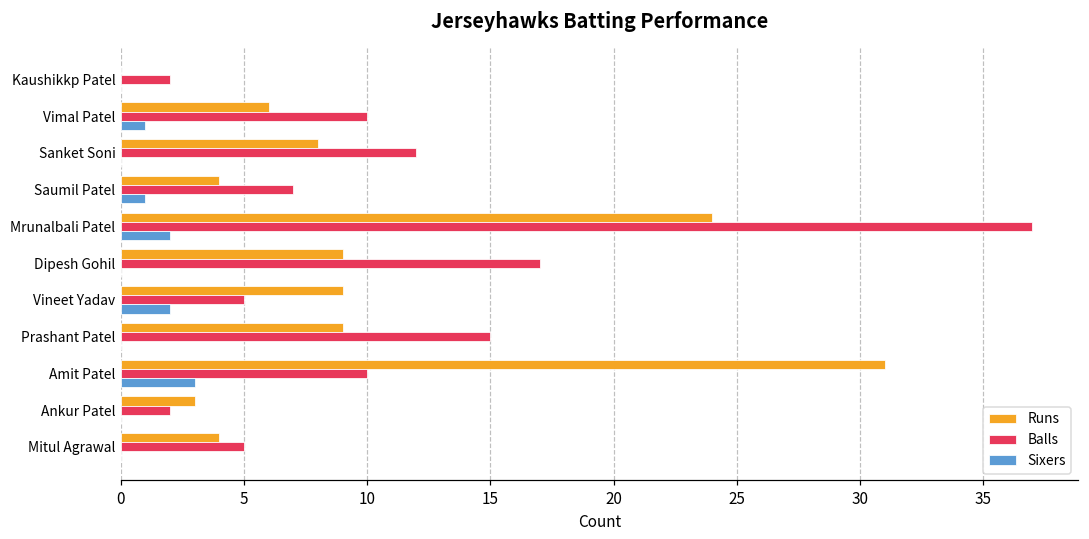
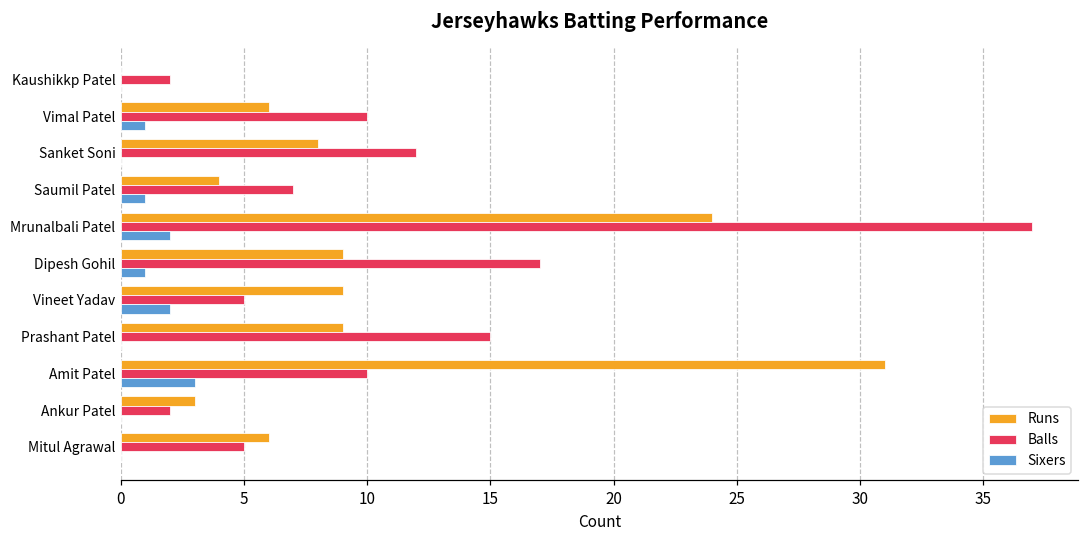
  {
    "Runs": {
      "Kaushikkp Patel": 0,
      "Vimal Patel": 6,
      "Sanket Soni": 8,
      "Saumil Patel": 4,
      "Mrunalbali Patel": 24,
      "Dipesh Gohil": 9,
      "Vineet Yadav": 9,
      "Prashant Patel": 9,
      "Amit Patel": 31,
      "Ankur Patel": 3,
-     "Mitul Agrawal": 4
+     "Mitul Agrawal": 6
    },
    "Balls": {
      "Kaushikkp Patel": 2,
      "Vimal Patel": 10,
      "Sanket Soni": 12,
      "Saumil Patel": 7,
      "Mrunalbali Patel": 37,
      "Dipesh Gohil": 17,
      "Vineet Yadav": 5,
      "Prashant Patel": 15,
      "Amit Patel": 10,
      "Ankur Patel": 2,
      "Mitul Agrawal": 5
    },
    "Sixers": {
      "Kaushikkp Patel": 0,
      "Vimal Patel": 1,
      "Sanket Soni": 0,
      "Saumil Patel": 1,
      "Mrunalbali Patel": 2,
-     "Dipesh Gohil": 0,
+     "Dipesh Gohil": 1,
      "Vineet Yadav": 2,
      "Prashant Patel": 0,
      "Amit Patel": 3,
      "Ankur Patel": 0,
      "Mitul Agrawal": 0
    }
  }
